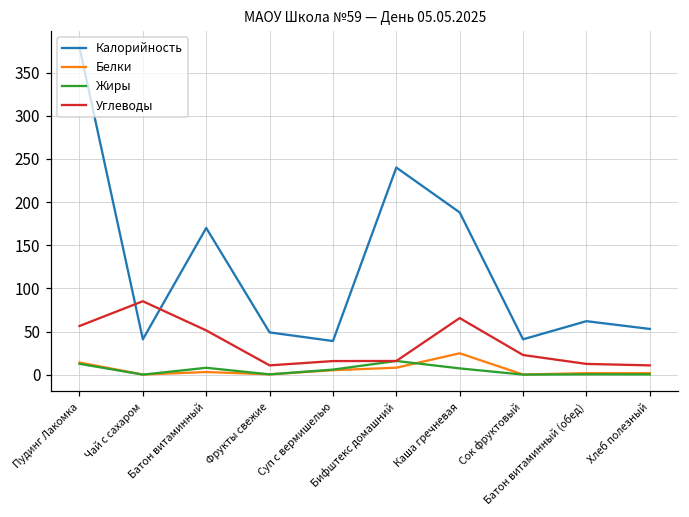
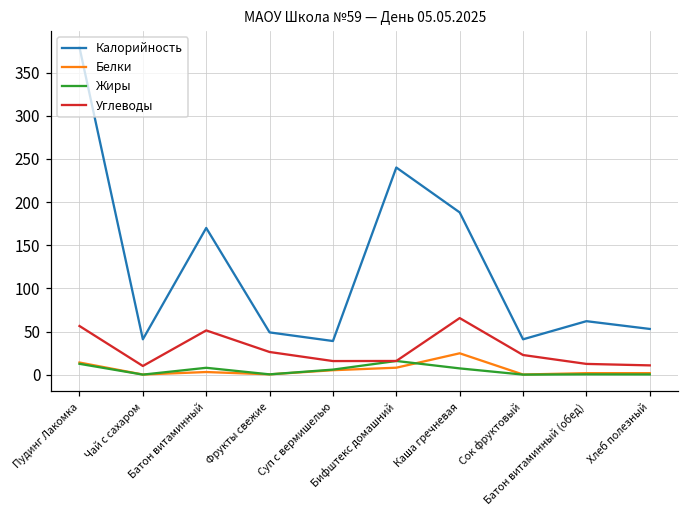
  {
    "Калорийность": {
      "Чай с сахаром": 40,
      "Батон витаминный": 170,
      "Фрукты свежие": 50,
      "Суп с вермишелью": 40,
      "Бифштекс домашний": 240,
      "Каша гречневая": 190,
      "Сок фруктовый": 40,
      "Батон витаминный (обед)": 60,
      "Хлеб полезный": 50
    },
    "Белки": {
      "Батон витаминный": 0,
      "Бифштекс домашний": 10,
      "Каша гречневая": 20
    },
    "Жиры": {
      "Батон витаминный": 10,
      "Каша гречневая": 10
    },
    "Углеводы": {
      "Пудинг Лакомка": 60,
-     "Чай с сахаром": 90,
+     "Чай с сахаром": 10,
      "Батон витаминный": 50,
-     "Фрукты свежие": 10,
+     "Фрукты свежие": 30,
      "Суп с вермишелью": 20,
      "Каша гречневая": 70,
      "Сок фруктовый": 20,
      "Батон витаминный (обед)": 10,
      "Хлеб полезный": 10
    }
  }
